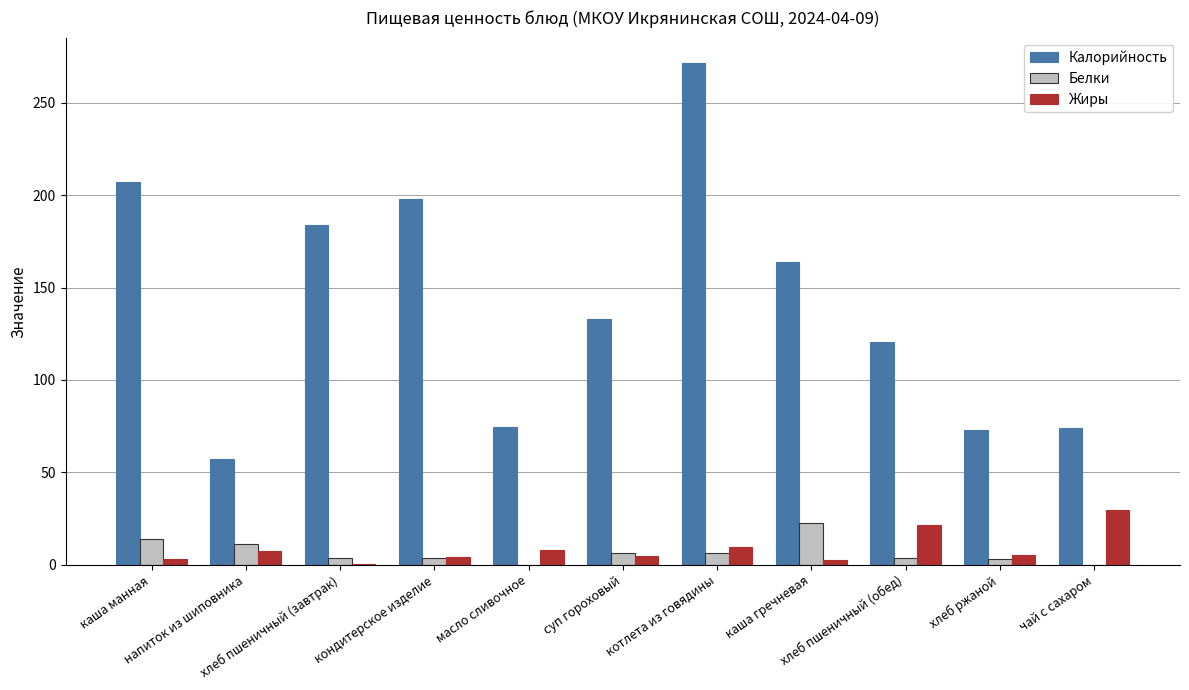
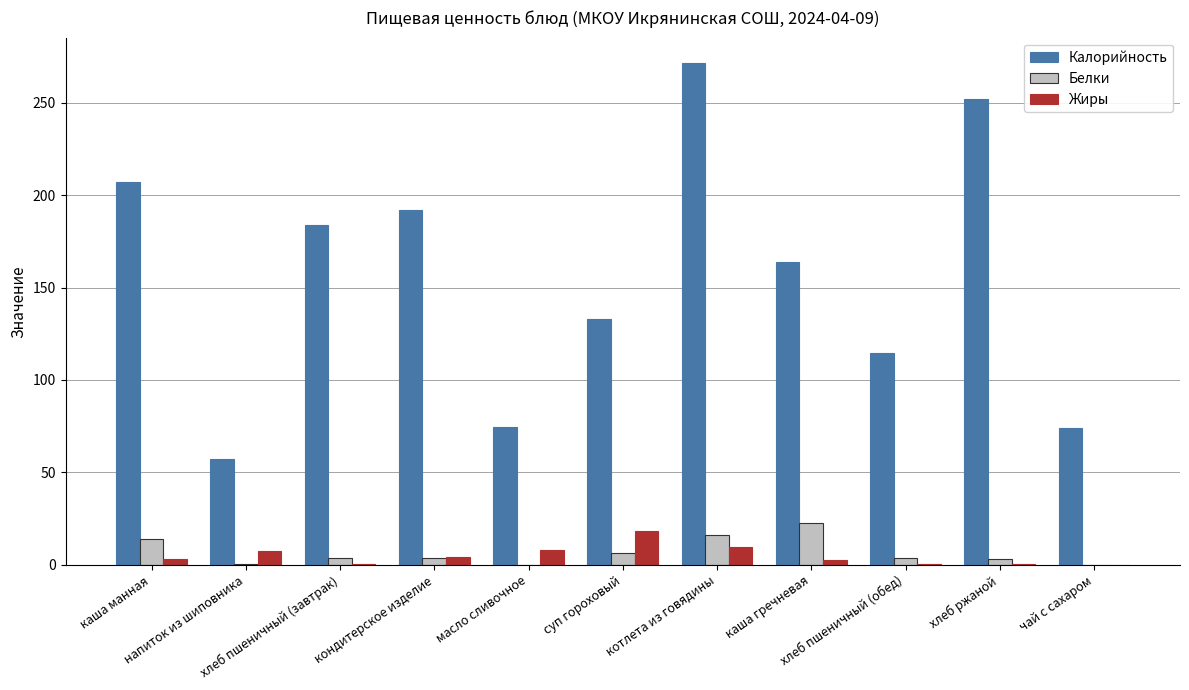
  {
    "Калорийность": {
      "каша манная": 207,
      "напиток из шиповника": 57,
      "хлеб пшеничный (завтрак)": 184,
-     "кондитерское изделие": 198,
+     "кондитерское изделие": 192,
      "масло сливочное": 75,
      "суп гороховый": 133,
      "котлета из говядины": 272,
      "каша гречневая": 164,
-     "хлеб пшеничный (обед)": 121,
-     "хлеб ржаной": 73,
+     "хлеб пшеничный (обед)": 115,
+     "хлеб ржаной": 252,
      "чай с сахаром": 74
    },
    "Белки": {
      "каша манная": 14,
-     "напиток из шиповника": 11,
+     "напиток из шиповника": 1,
      "хлеб пшеничный (завтрак)": 4,
      "кондитерское изделие": 4,
      "суп гороховый": 7,
-     "котлета из говядины": 6,
+     "котлета из говядины": 16,
      "каша гречневая": 23,
      "хлеб пшеничный (обед)": 4,
      "хлеб ржаной": 3
    },
    "Жиры": {
      "каша манная": 3,
      "напиток из шиповника": 7,
      "кондитерское изделие": 5,
      "масло сливочное": 8,
-     "суп гороховый": 5,
+     "суп гороховый": 19,
      "котлета из говядины": 10,
      "каша гречневая": 2,
-     "хлеб пшеничный (обед)": 22,
-     "хлеб ржаной": 6,
-     "чай с сахаром": 30
+     "хлеб пшеничный (обед)": 0,
+     "хлеб ржаной": 1,
+     "чай с сахаром": 0
    }
  }
